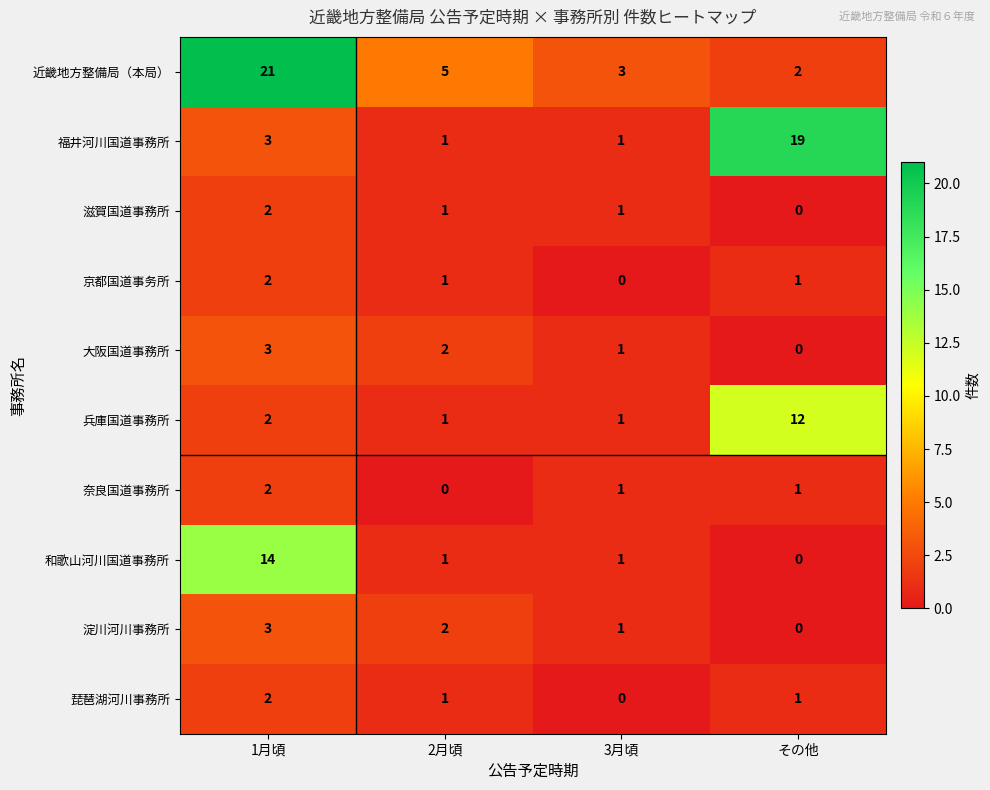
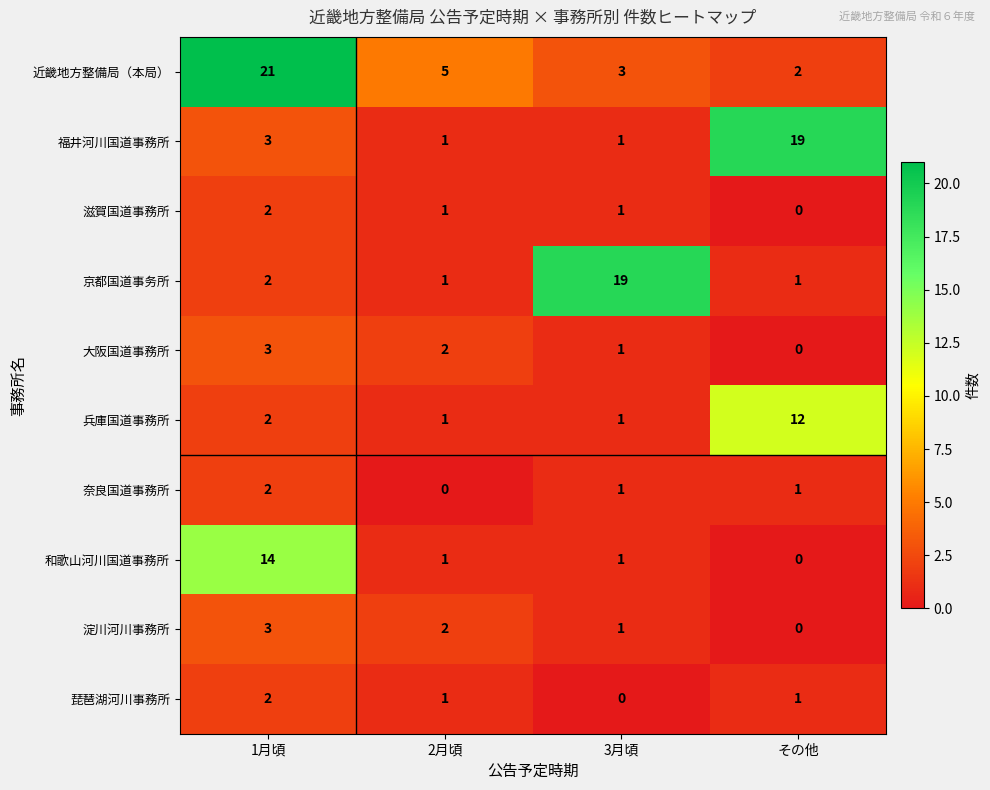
  {
    "近畿地方整備局（本局）": {
      "1月頃": 21,
      "2月頃": 5,
      "3月頃": 3,
      "その他": 2
    },
    "福井河川国道事務所": {
      "1月頃": 3,
      "2月頃": 1,
      "3月頃": 1,
      "その他": 19
    },
    "滋賀国道事務所": {
      "1月頃": 2,
      "2月頃": 1,
      "3月頃": 1,
      "その他": 0
    },
    "京都国道事务所": {
      "1月頃": 2,
      "2月頃": 1,
-     "3月頃": 0,
+     "3月頃": 19,
      "その他": 1
    },
    "大阪国道事務所": {
      "1月頃": 3,
      "2月頃": 2,
      "3月頃": 1,
      "その他": 0
    },
    "兵庫国道事務所": {
      "1月頃": 2,
      "2月頃": 1,
      "3月頃": 1,
      "その他": 12
    },
    "奈良国道事務所": {
      "1月頃": 2,
      "2月頃": 0,
      "3月頃": 1,
      "その他": 1
    },
    "和歌山河川国道事務所": {
      "1月頃": 14,
      "2月頃": 1,
      "3月頃": 1,
      "その他": 0
    },
    "淀川河川事務所": {
      "1月頃": 3,
      "2月頃": 2,
      "3月頃": 1,
      "その他": 0
    },
    "琵琶湖河川事務所": {
      "1月頃": 2,
      "2月頃": 1,
      "3月頃": 0,
      "その他": 1
    }
  }
